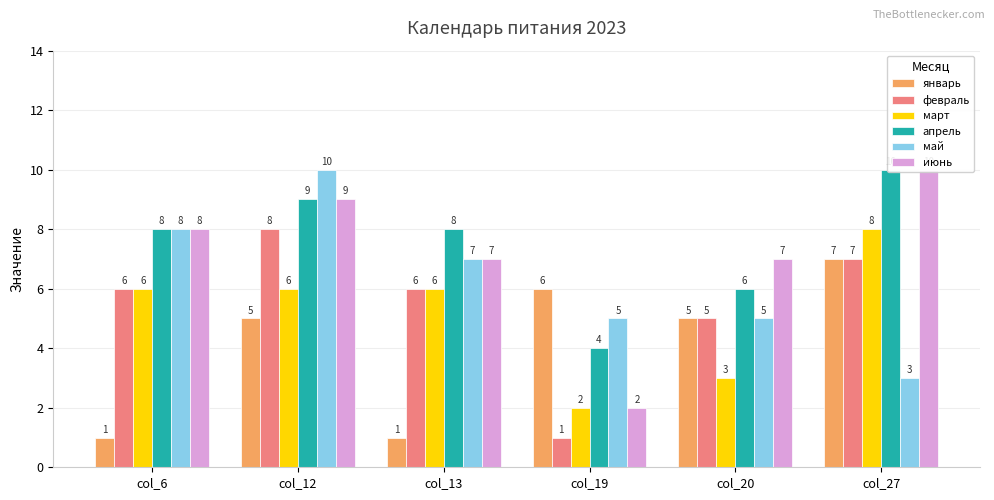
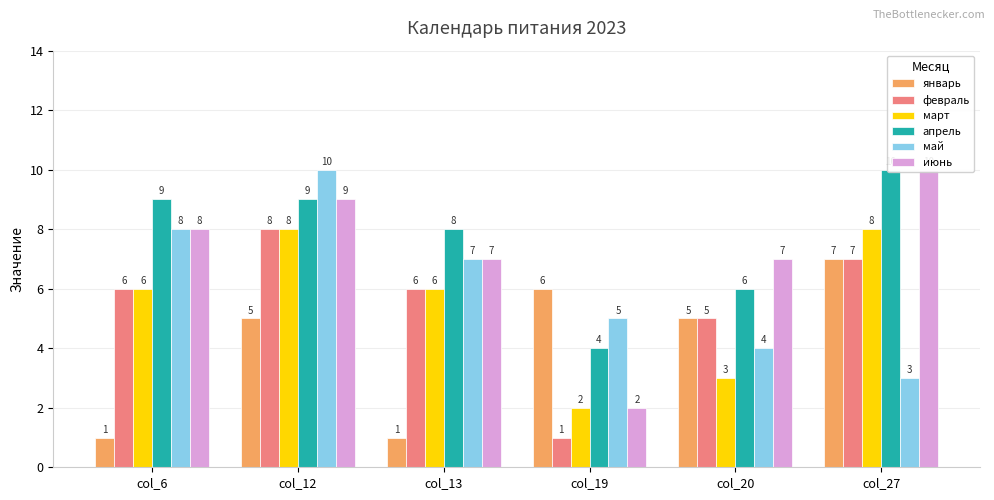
  {
    "март": {
      "col_6": 6,
-     "col_12": 6,
+     "col_12": 8,
      "col_13": 6,
      "col_19": 2,
      "col_20": 3,
      "col_27": 8
    },
    "апрель": {
-     "col_6": 8,
+     "col_6": 9,
      "col_12": 9,
      "col_13": 8,
      "col_19": 4,
      "col_20": 6
    },
    "май": {
      "col_6": 8,
      "col_12": 10,
      "col_13": 7,
      "col_19": 5,
-     "col_20": 5,
+     "col_20": 4,
      "col_27": 3
    },
    "июнь": {
      "col_6": 8,
      "col_12": 9,
      "col_13": 7,
      "col_19": 2,
      "col_20": 7
    }
  }
